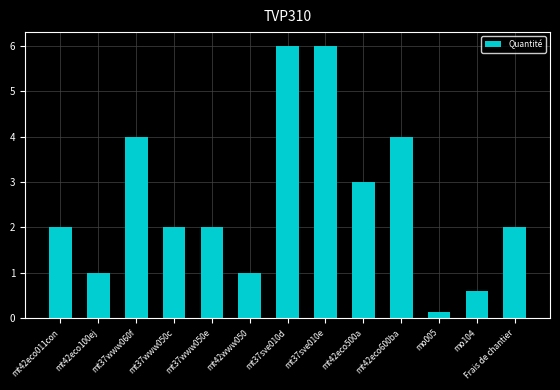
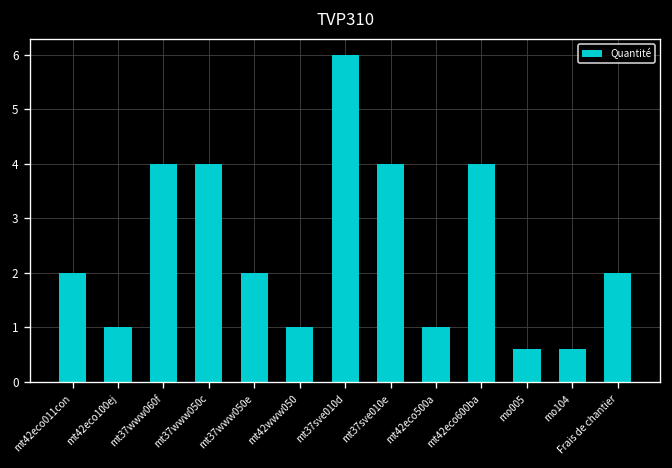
  {
    "mt42eco011con": 2.0,
    "mt42eco100ej": 1.0,
    "mt37www060f": 4.0,
-   "mt37www050c": 2,
+   "mt37www050c": 4,
    "mt37www050e": 2.0,
    "mt42www050": 1.0,
    "mt37sve010d": 6.0,
-   "mt37sve010e": 6,
-   "mt42eco500a": 3,
+   "mt37sve010e": 4,
+   "mt42eco500a": 1,
    "mt42eco600ba": 4.0,
-   "mo005": 0.1,
+   "mo005": 0.6,
    "mo104": 0.6,
    "Frais de chantier": 2.0
  }
